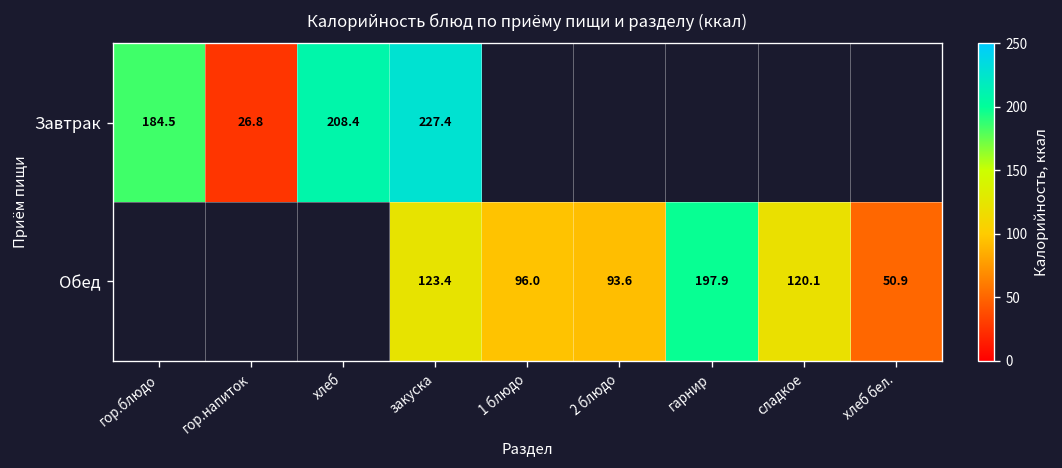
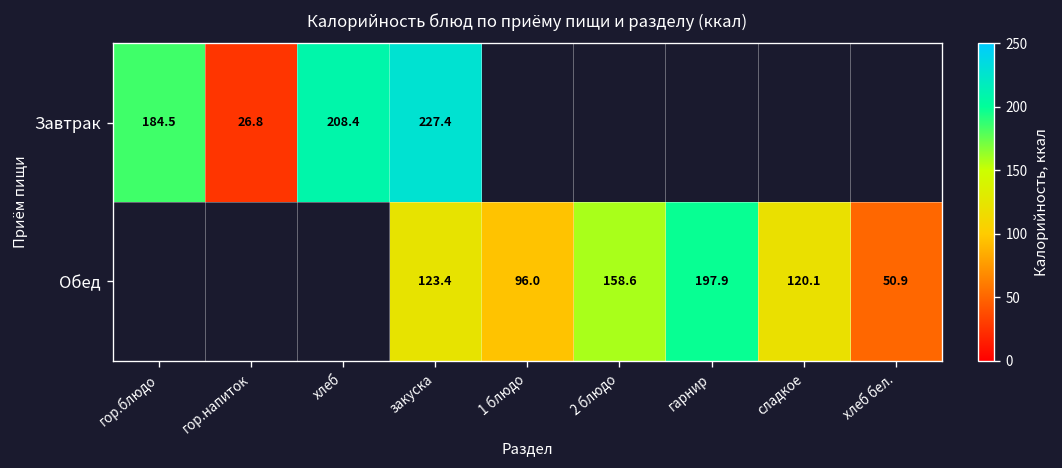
  {
    "Завтрак": {
      "гор.блюдо": 184.5,
      "гор.напиток": 26.8,
      "хлеб": 208.4,
      "закуска": 227.4
    },
    "Обед": {
      "закуска": 123.4,
      "1 блюдо": 96.0,
-     "2 блюдо": 93.6,
+     "2 блюдо": 158.6,
      "гарнир": 197.9,
      "сладкое": 120.1,
      "хлеб бел.": 50.9
    }
  }
